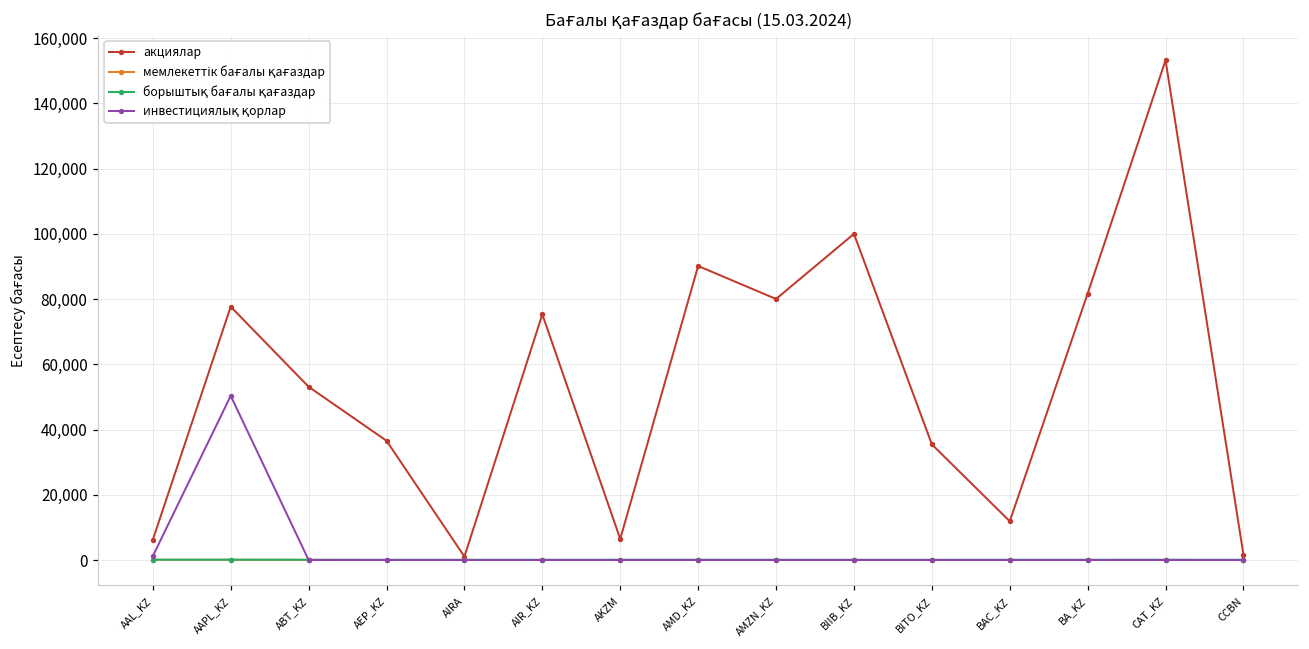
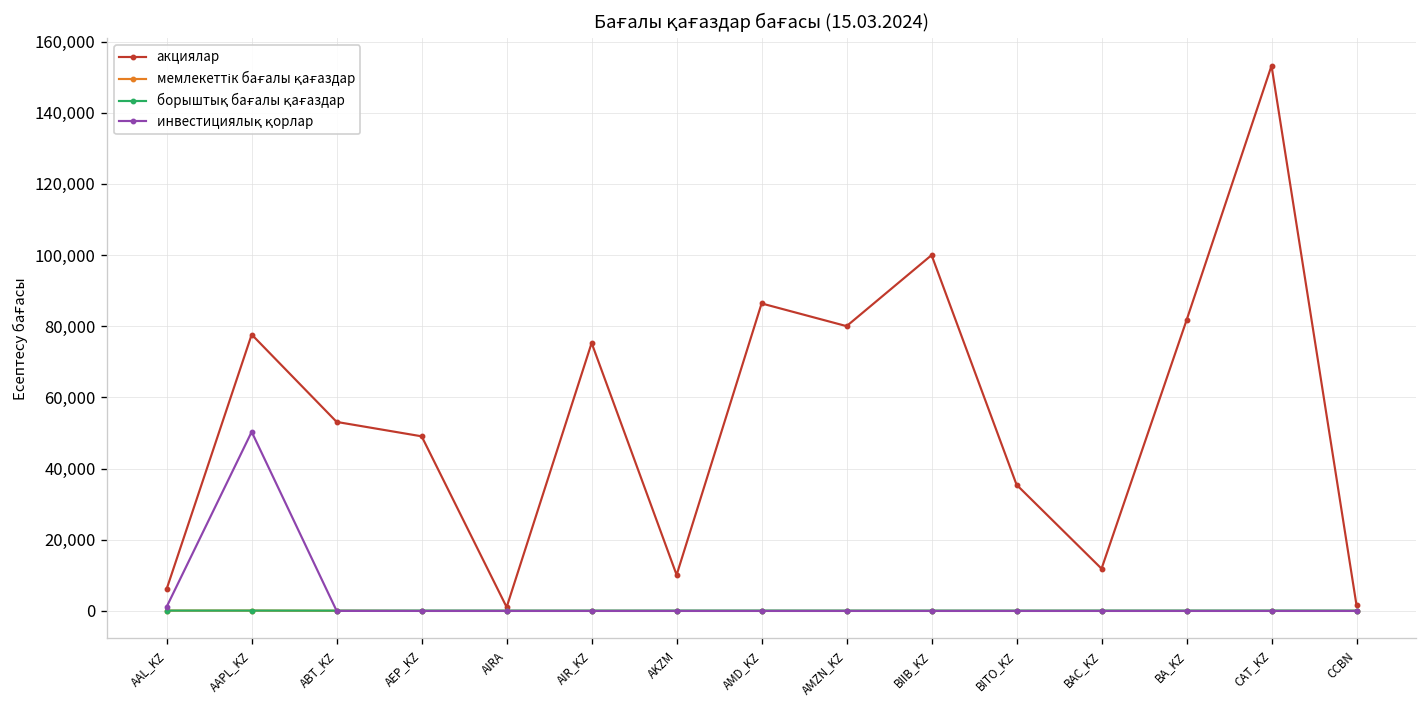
  {
    "акциялар": {
      "AAL_KZ": "6,000",
      "AAPL_KZ": "78,000",
      "ABT_KZ": "53,000",
-     "AEP_KZ": "37,000",
+     "AEP_KZ": "49,000",
      "AIRA": "1,000",
      "AIR_KZ": "75,000",
-     "AKZM": "6,000",
-     "AMD_KZ": "90,000",
+     "AKZM": "10,000",
+     "AMD_KZ": "86,000",
      "AMZN_KZ": "80,000",
      "BIIB_KZ": "100,000",
      "BITO_KZ": "35,000",
      "BAC_KZ": "12,000",
      "BA_KZ": "82,000",
      "CAT_KZ": "153,000",
      "CCBN": "2,000"
    },
    "борыштық бағалы қағаздар": {
      "AAL_KZ": "0",
      "AAPL_KZ": "0"
    },
    "инвестициялық қорлар": {
      "AAL_KZ": "1,000",
      "AAPL_KZ": "50,000"
    }
  }
